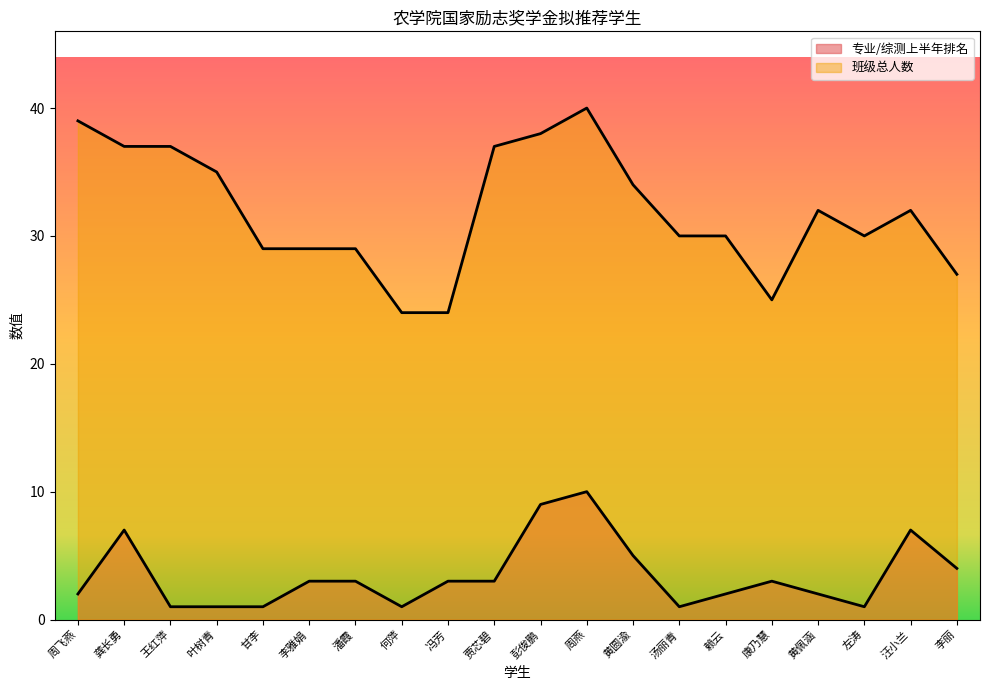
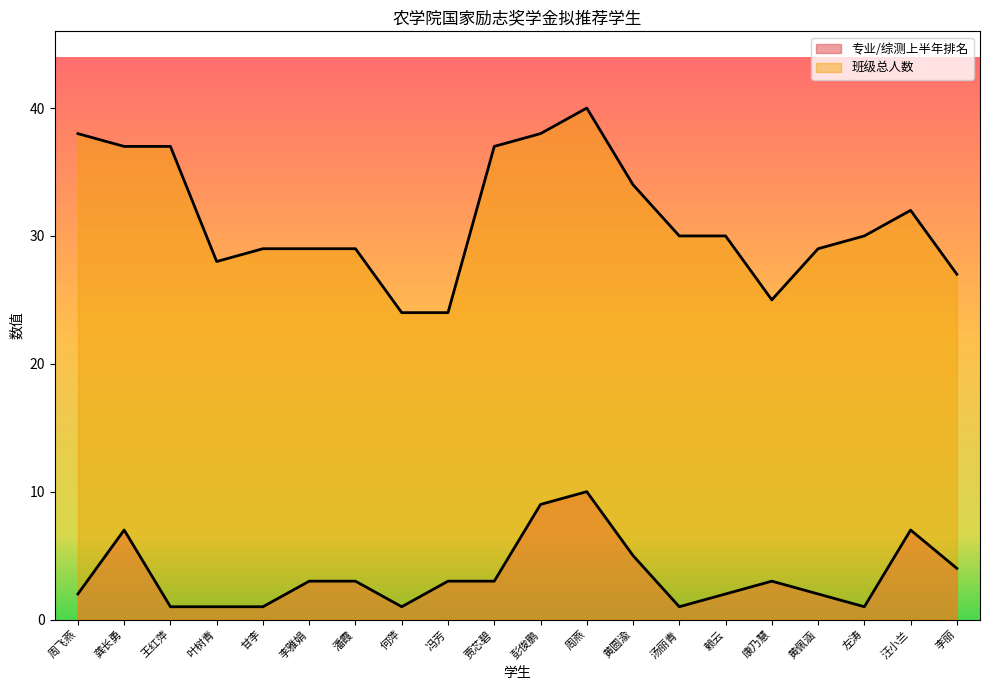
  {
    "专业/综测上半年排名": {
      "周飞燕": 2,
      "龚长勇": 7,
      "王红萍": 1,
      "叶树青": 1,
      "甘李": 1,
      "李雅娟": 3,
      "潘霞": 3,
      "何萍": 1,
      "冯芳": 3,
      "贾芯碧": 3,
      "彭俊鹏": 9,
      "周燕": 10,
      "黄圆渝": 5,
      "汤丽青": 1,
      "赖云": 2,
      "康乃慧": 3,
      "黄佩涵": 2,
      "左涛": 1,
      "汪小兰": 7,
      "李丽": 4
    },
    "班级总人数": {
-     "周飞燕": 39,
+     "周飞燕": 38,
      "龚长勇": 37,
      "王红萍": 37,
-     "叶树青": 35,
+     "叶树青": 28,
      "甘李": 29,
      "李雅娟": 29,
      "潘霞": 29,
      "何萍": 24,
      "冯芳": 24,
      "贾芯碧": 37,
      "彭俊鹏": 38,
      "周燕": 40,
      "黄圆渝": 34,
      "汤丽青": 30,
      "赖云": 30,
      "康乃慧": 25,
-     "黄佩涵": 32,
+     "黄佩涵": 29,
      "左涛": 30,
      "汪小兰": 32,
      "李丽": 27
    }
  }
